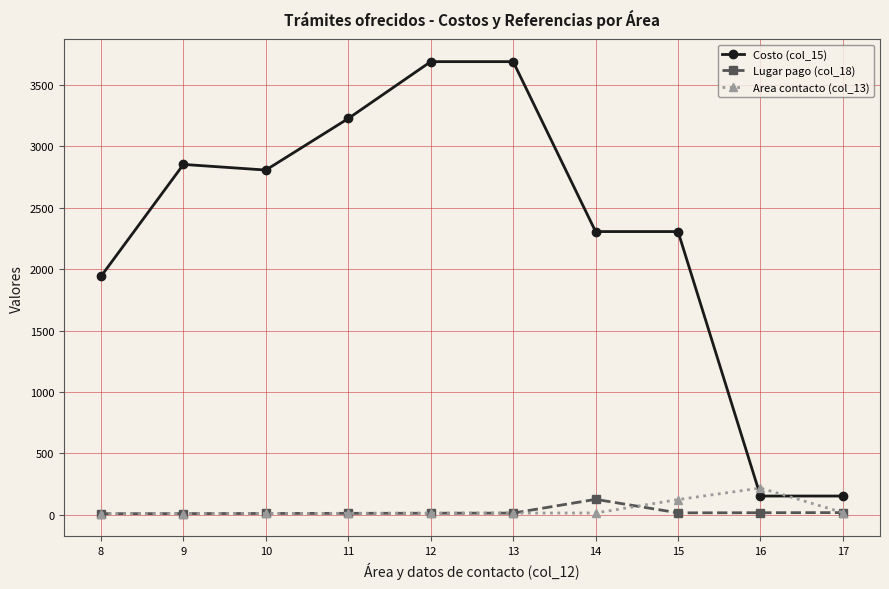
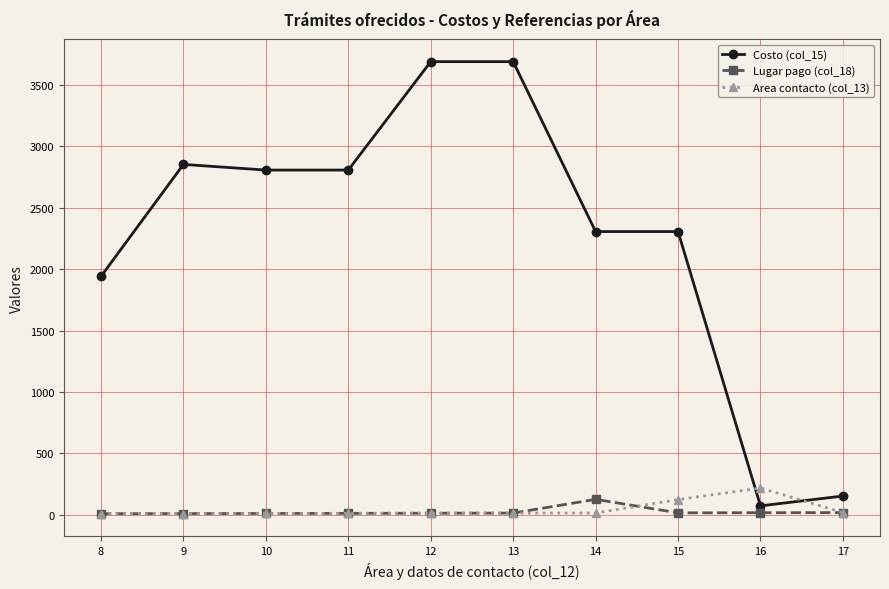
  {
    "Costo (col_15)": {
      "8": 1940,
      "9": 2850,
      "10": 2810,
-     "11": 3230,
+     "11": 2810,
      "12": 3690,
      "13": 3690,
      "14": 2310,
      "15": 2310,
-     "16": 150,
+     "16": 70,
      "17": 150
    },
    "Lugar pago (col_18)": {
      "14": 130,
      "15": 20,
      "16": 20
    },
    "Area contacto (col_13)": {
      "14": 10,
      "15": 120,
      "16": 220
    }
  }
